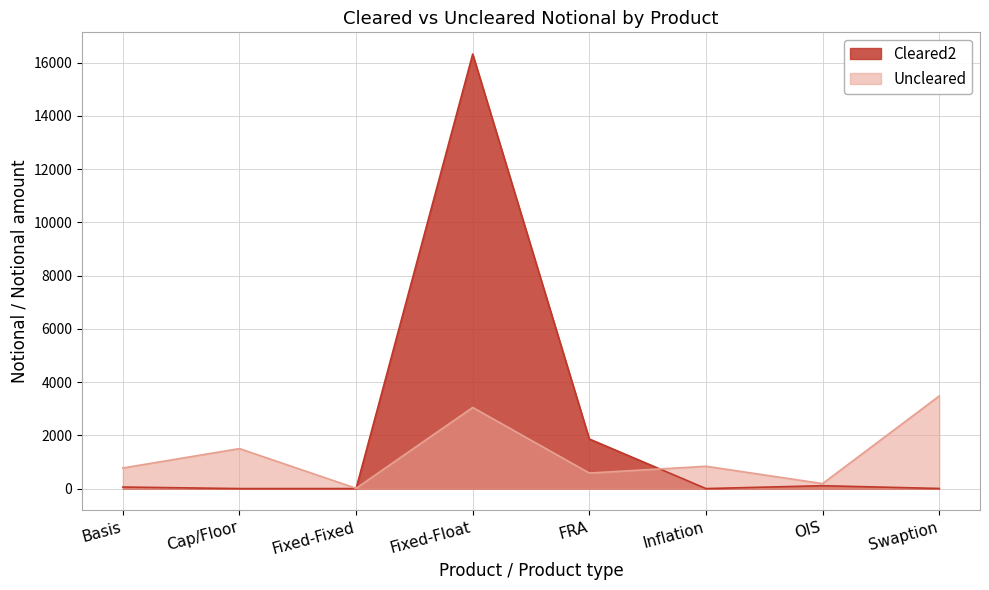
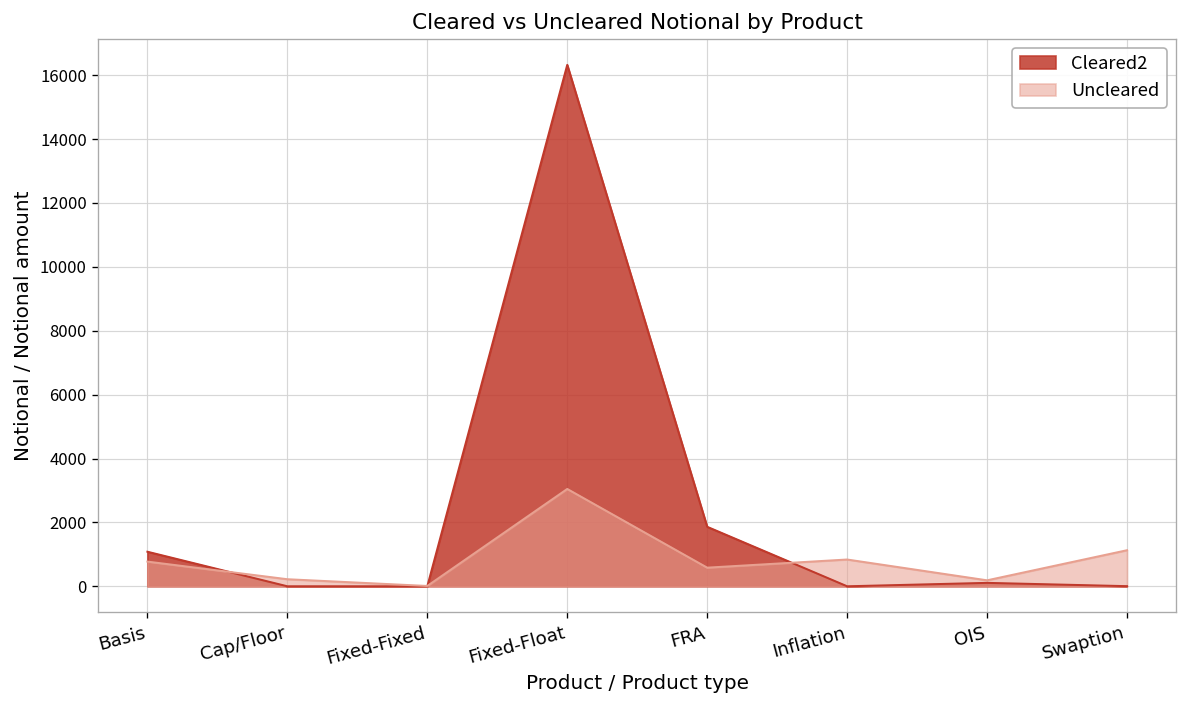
  {
    "Cleared2": {
-     "Basis": 100,
+     "Basis": 1100,
      "Cap/Floor": 0,
      "Fixed-Float": 16300,
      "FRA": 1900,
      "Inflation": 0,
      "Swaption": 0
    },
    "Uncleared": {
      "Basis": 800,
-     "Cap/Floor": 1500,
+     "Cap/Floor": 200,
      "Fixed-Float": 3000,
      "FRA": 600,
      "Inflation": 800,
-     "Swaption": 3500
+     "Swaption": 1100
    }
  }
